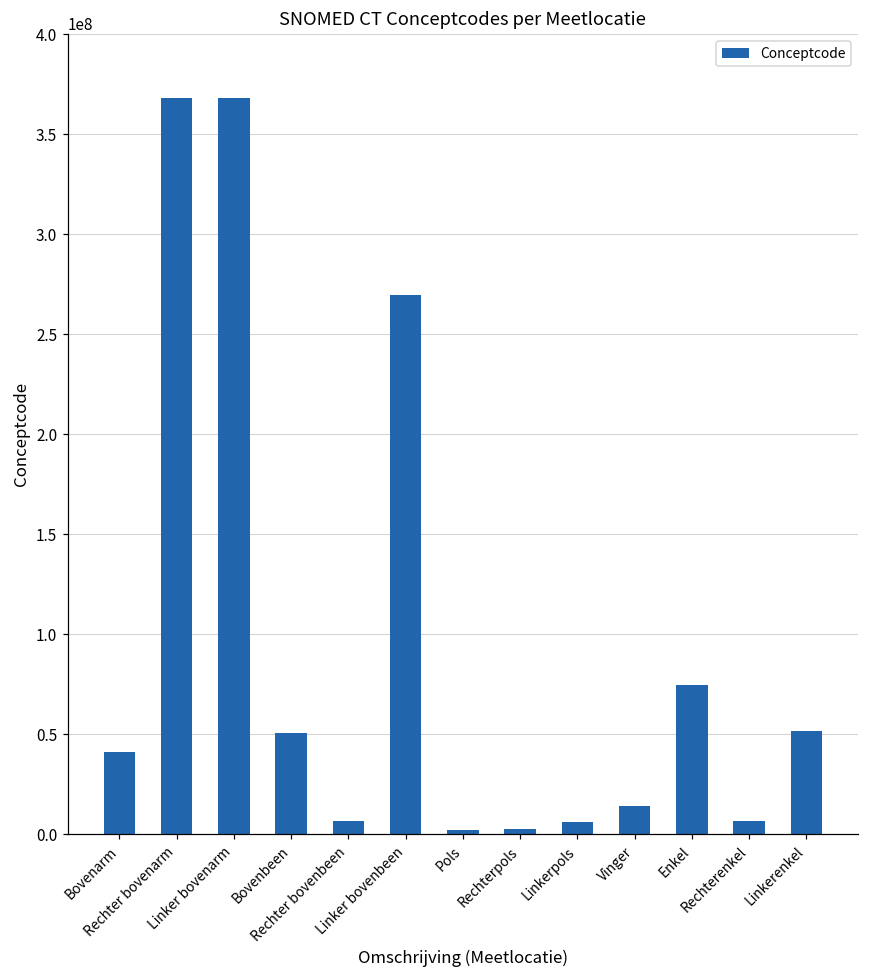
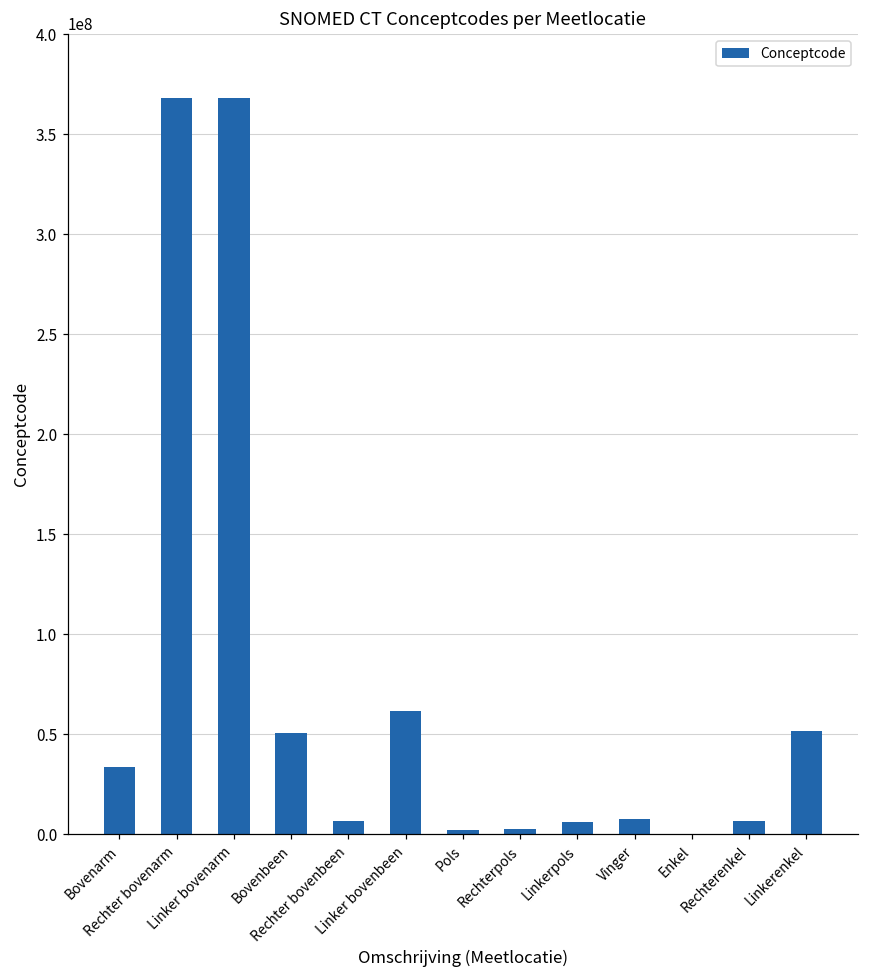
  {
-   "Bovenarm": 41000000,
+   "Bovenarm": 34000000,
    "Rechter bovenarm": 368000000,
    "Linker bovenarm": 368000000,
    "Bovenbeen": 51000000,
    "Rechter bovenbeen": 7000000,
-   "Linker bovenbeen": 269000000,
+   "Linker bovenbeen": 61000000,
    "Pols": 2000000,
    "Rechterpols": 3000000,
    "Linkerpols": 6000000,
-   "Vinger": 14000000,
-   "Enkel": 75000000,
+   "Vinger": 8000000,
+   "Enkel": 0,
    "Rechterenkel": 7000000,
    "Linkerenkel": 52000000
  }
